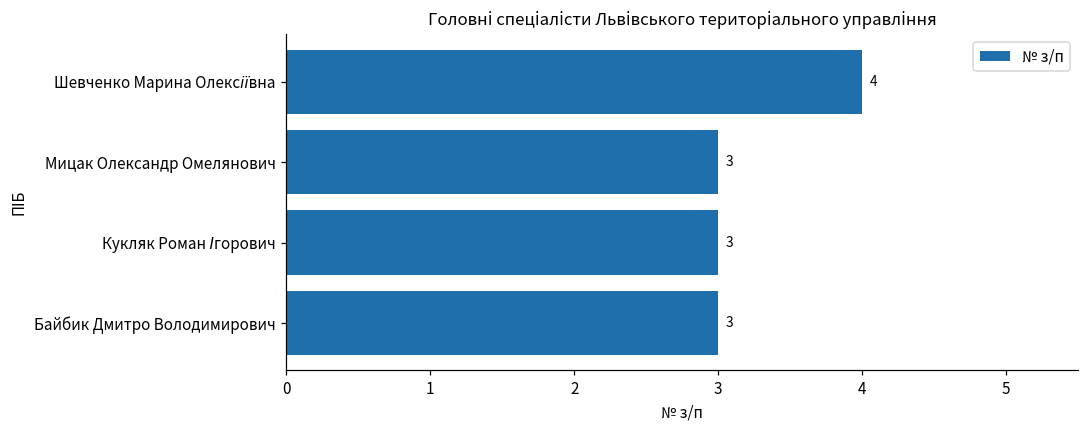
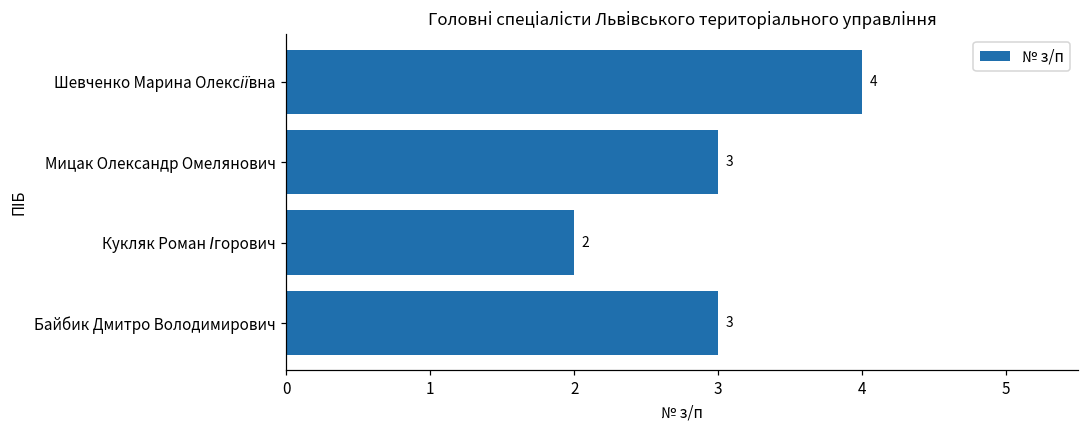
  {
    "Шевченко Марина Олексіївна": 4,
    "Мицак Олександр Омелянович": 3,
-   "Кукляк Роман Ігорович": 3,
+   "Кукляк Роман Ігорович": 2,
    "Байбик Дмитро Володимирович": 3
  }
